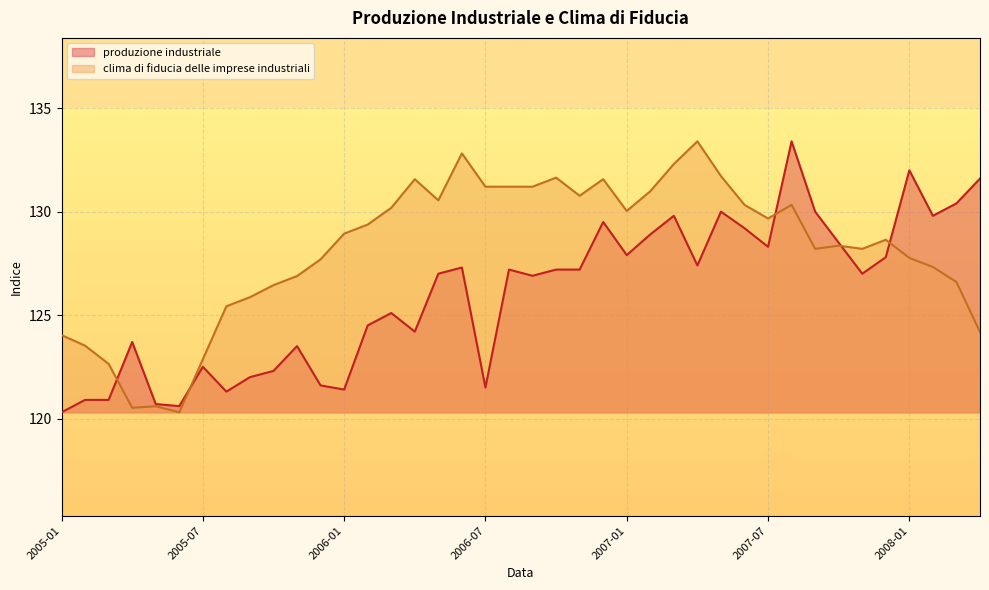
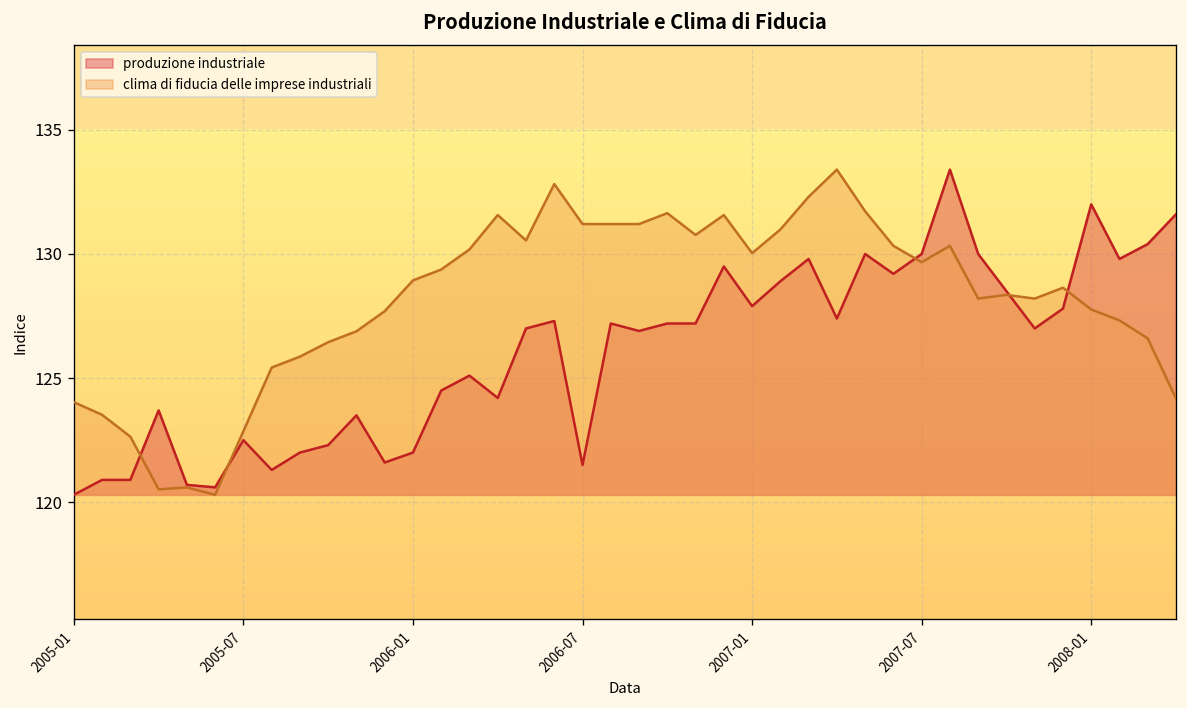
  {
    "produzione industriale": {
      "2005-01": 120.3,
      "2005-07": 122.5,
-     "2006-01": 121.4,
+     "2006-01": 122.0,
      "2006-07": 121.5,
      "2007-01": 127.9,
-     "2007-07": 128.3,
+     "2007-07": 130.0,
      "2008-01": 132.0
    },
    "clima di fiducia delle imprese industriali": {
      "2005-01": 124.0,
      "2005-07": 122.9,
      "2006-01": 128.9,
      "2006-07": 131.2,
      "2007-01": 130.0,
      "2007-07": 129.7,
      "2008-01": 127.8
    }
  }
